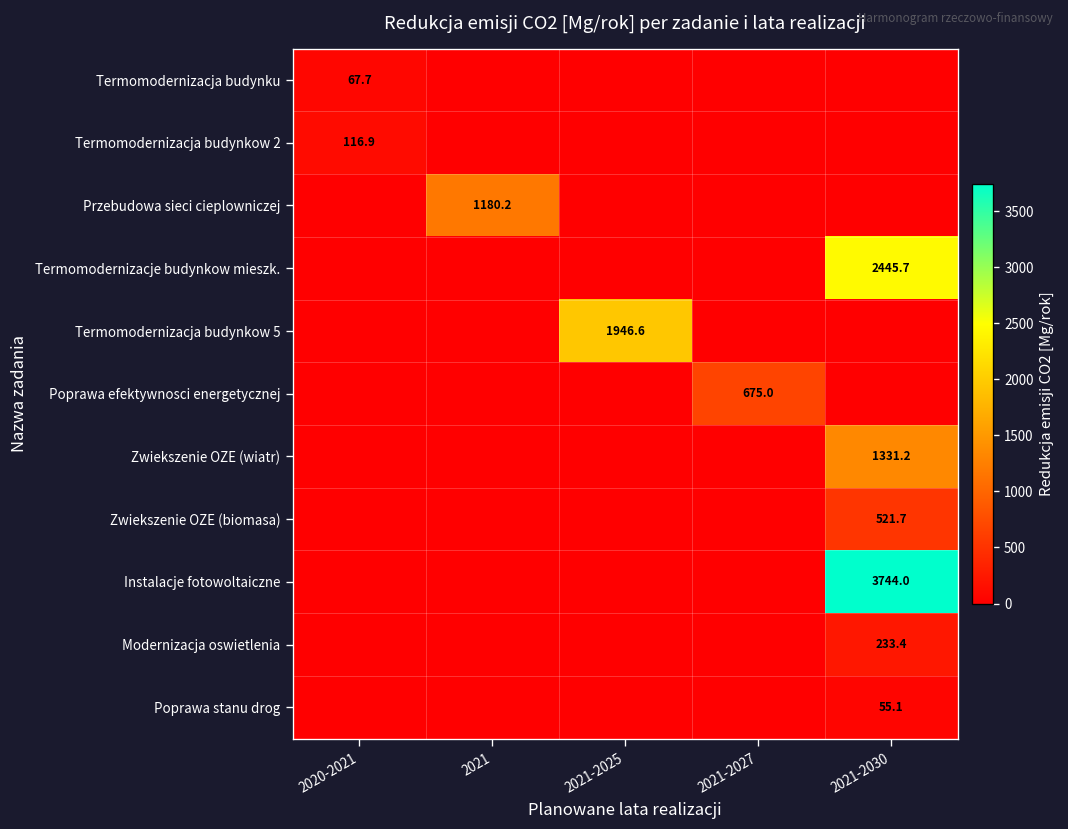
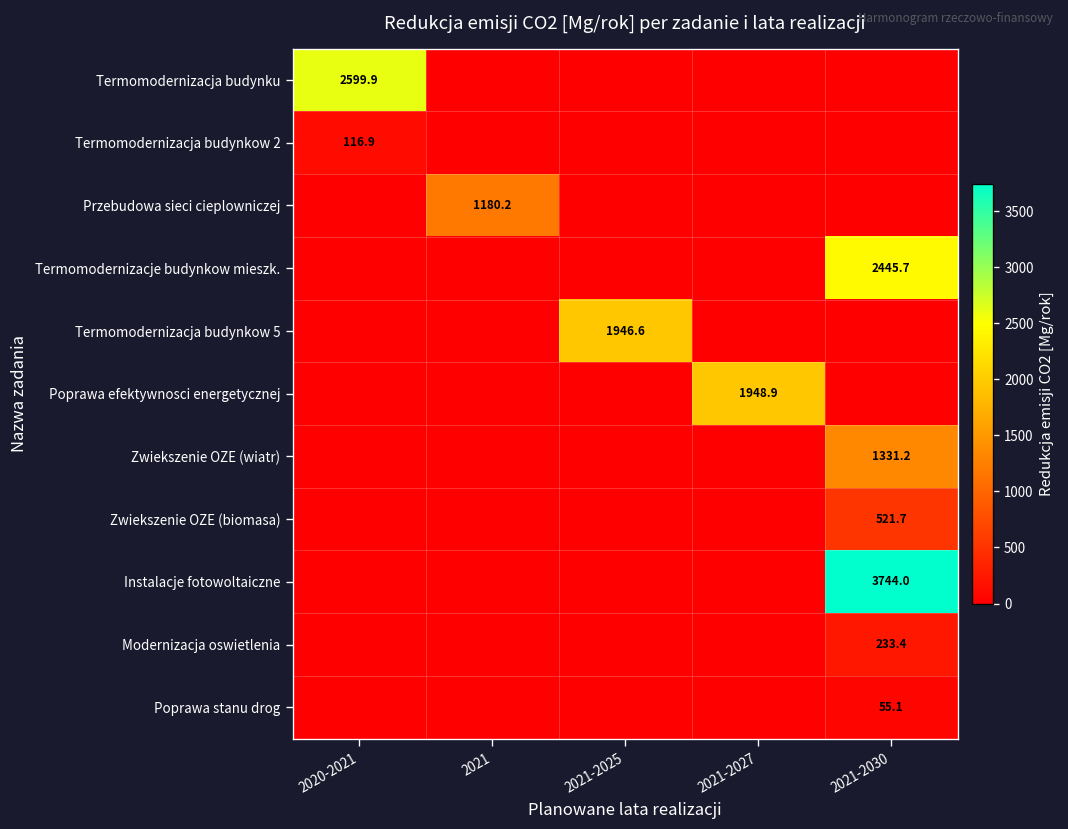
  {
    "Termomodernizacja budynku": {
-     "2020-2021": 67.7
+     "2020-2021": 2599.9
    },
    "Termomodernizacja budynkow 2": {
      "2020-2021": 116.9
    },
    "Przebudowa sieci cieplowniczej": {
      "2021": 1180.2
    },
    "Termomodernizacje budynkow mieszk.": {
      "2021-2030": 2445.7
    },
    "Termomodernizacja budynkow 5": {
      "2021-2025": 1946.6
    },
    "Poprawa efektywnosci energetycznej": {
-     "2021-2027": 675.0
+     "2021-2027": 1948.9
    },
    "Zwiekszenie OZE (wiatr)": {
      "2021-2030": 1331.2
    },
    "Zwiekszenie OZE (biomasa)": {
      "2021-2030": 521.7
    },
    "Instalacje fotowoltaiczne": {
      "2021-2030": 3744.0
    },
    "Modernizacja oswietlenia": {
      "2021-2030": 233.4
    },
    "Poprawa stanu drog": {
      "2021-2030": 55.1
    }
  }
